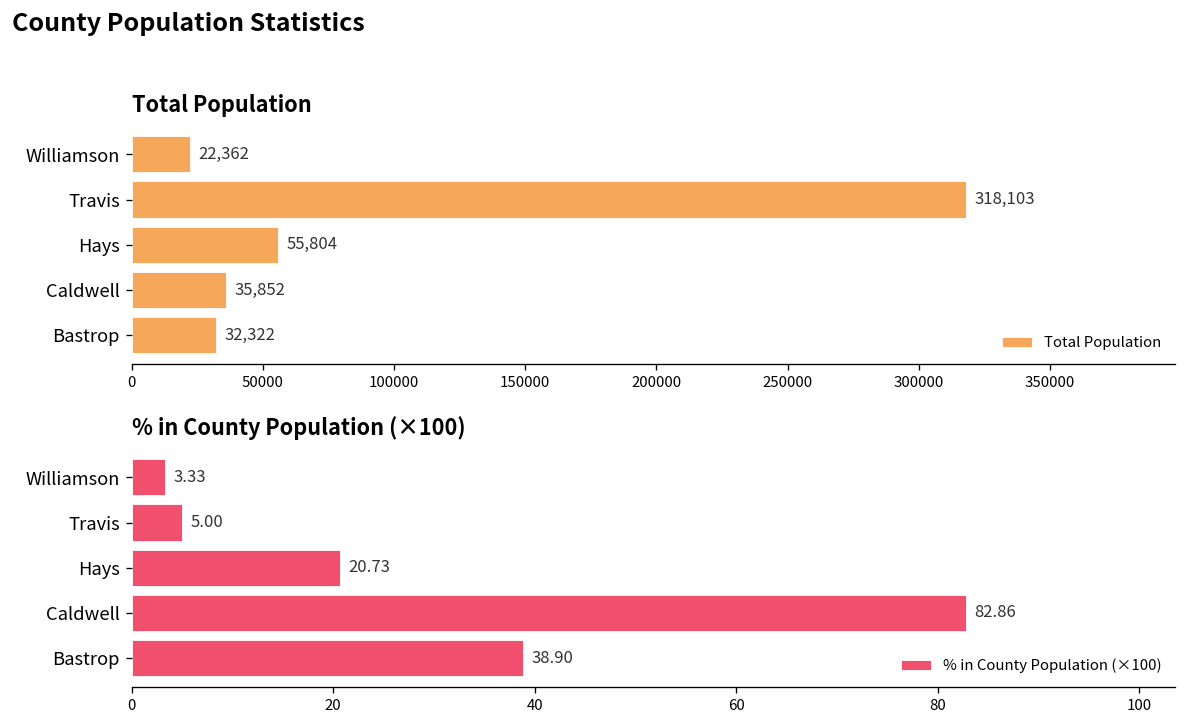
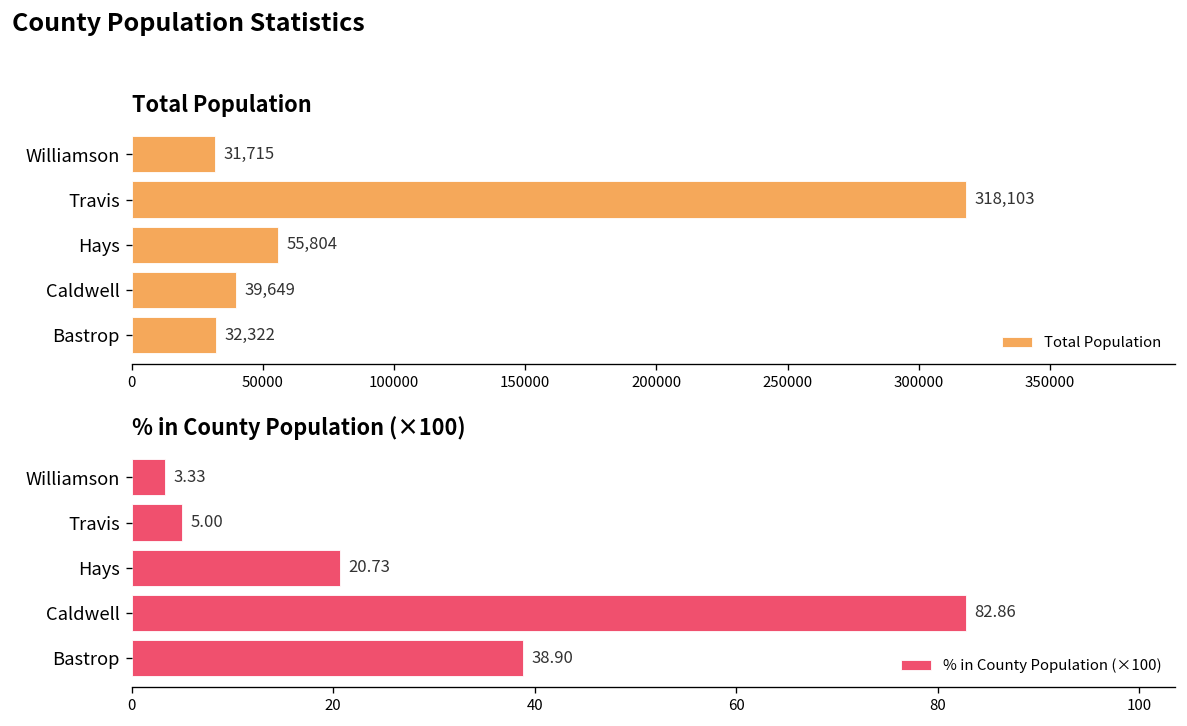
  {
    "Total Population": {
-     "Williamson": "22,362",
+     "Williamson": "31,715",
      "Travis": "318,103",
      "Hays": "55,804",
-     "Caldwell": "35,852",
+     "Caldwell": "39,649",
      "Bastrop": "32,322"
    },
    "% in County Population (×100)": {
      "Williamson": "3.33",
      "Travis": "5.00",
      "Hays": "20.73",
      "Caldwell": "82.86",
      "Bastrop": "38.90"
    }
  }
